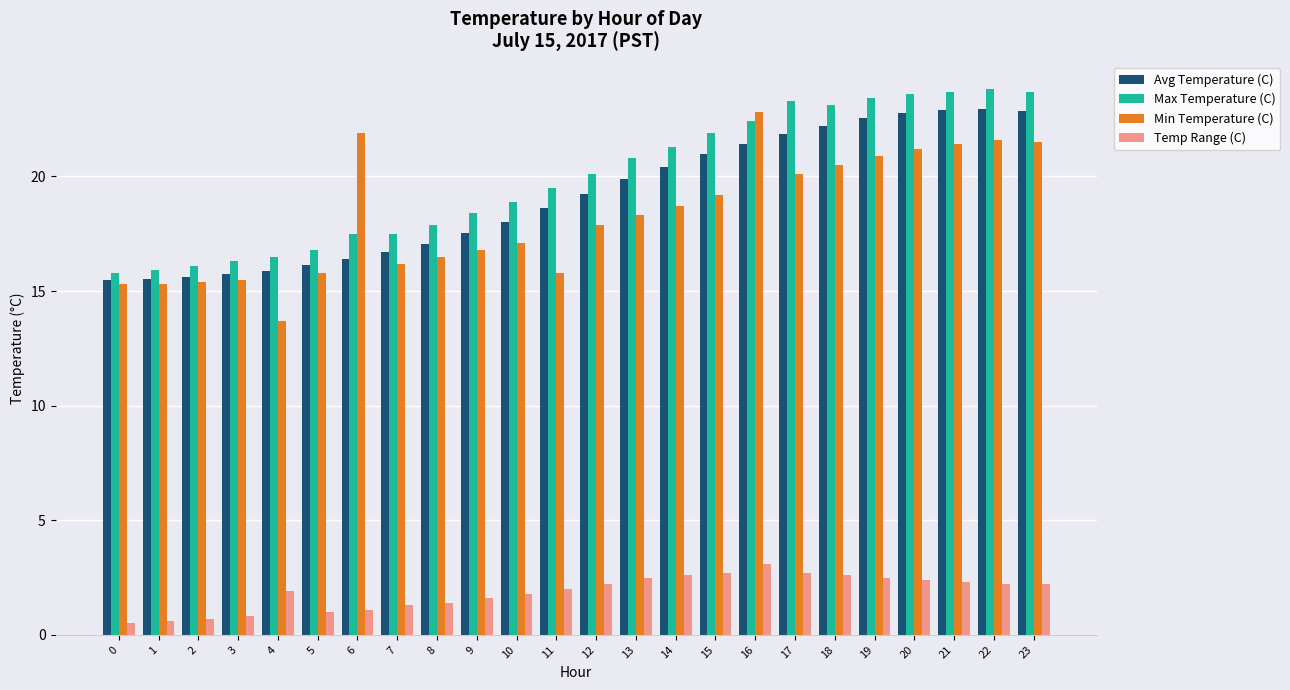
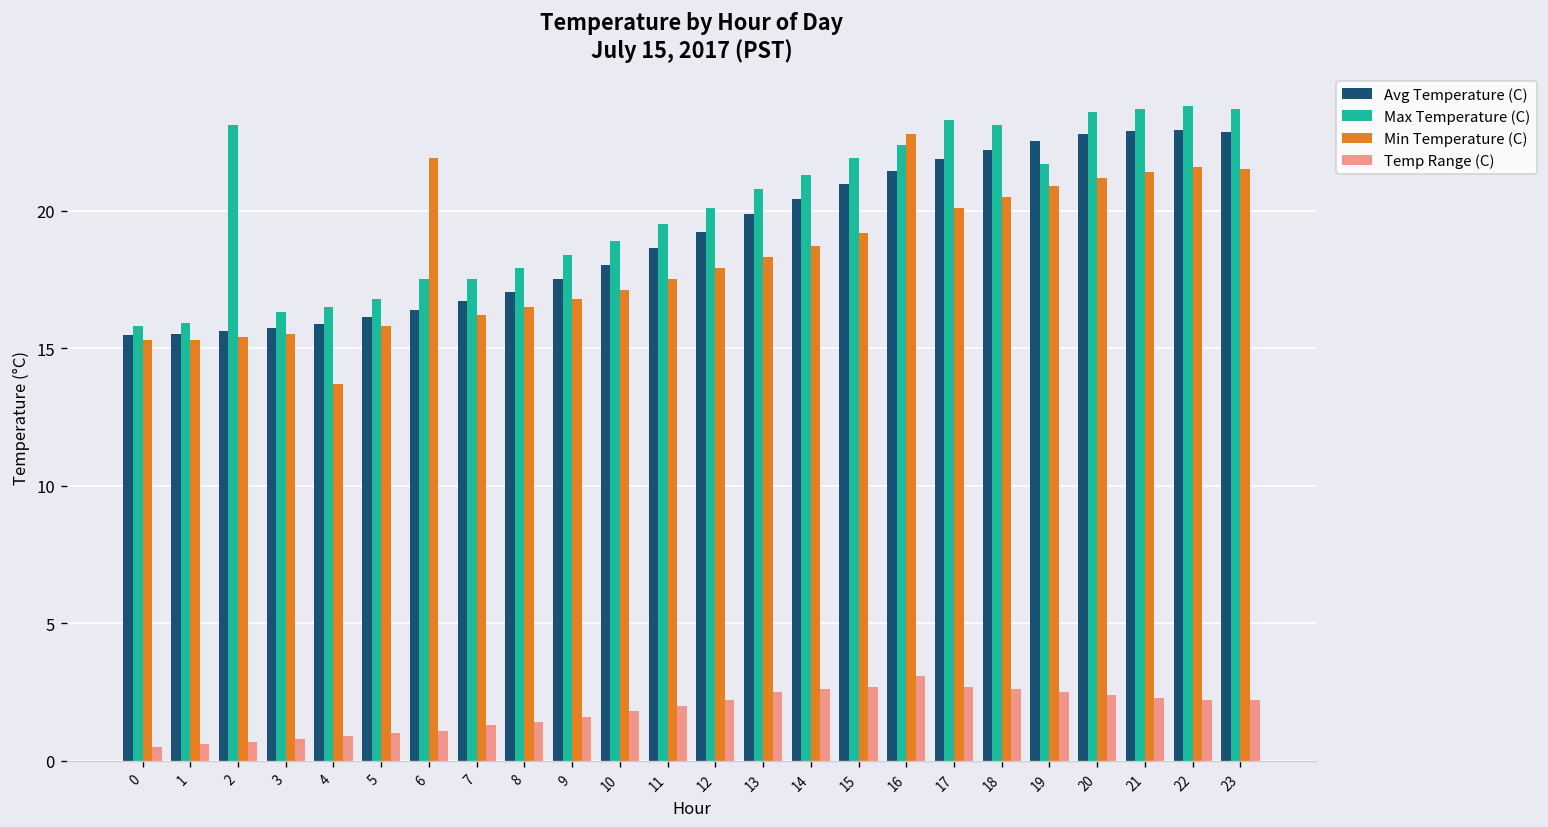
  {
    "Avg Temperature (C)": {
      "0": 15.5,
      "1": 15.5,
      "2": 15.6,
      "3": 15.7,
      "4": 15.9,
      "5": 16.1,
      "6": 16.4,
      "7": 16.7,
      "8": 17.1,
      "9": 17.5,
      "10": 18.0,
      "11": 18.6,
      "12": 19.2,
      "13": 19.9,
      "14": 20.4,
      "15": 21.0,
      "16": 21.4,
      "17": 21.9,
      "18": 22.2,
      "19": 22.5,
      "20": 22.8,
      "21": 22.9,
      "22": 23.0,
      "23": 22.9
    },
    "Max Temperature (C)": {
      "0": 15.8,
      "1": 15.9,
-     "2": 16.1,
+     "2": 23.1,
      "3": 16.3,
      "4": 16.5,
      "5": 16.8,
      "6": 17.5,
      "7": 17.5,
      "8": 17.9,
      "9": 18.4,
      "10": 18.9,
      "11": 19.5,
      "12": 20.1,
      "13": 20.8,
      "14": 21.3,
      "15": 21.9,
      "16": 22.4,
      "17": 23.3,
      "18": 23.1,
-     "19": 23.4,
+     "19": 21.7,
      "20": 23.6,
      "21": 23.7,
      "22": 23.8,
      "23": 23.7
    },
    "Min Temperature (C)": {
      "0": 15.3,
      "1": 15.3,
      "2": 15.4,
      "3": 15.5,
      "4": 13.7,
      "5": 15.8,
      "6": 21.9,
      "7": 16.2,
      "8": 16.5,
      "9": 16.8,
      "10": 17.1,
-     "11": 15.8,
+     "11": 17.5,
      "12": 17.9,
      "13": 18.3,
      "14": 18.7,
      "15": 19.2,
      "16": 22.8,
      "17": 20.1,
      "18": 20.5,
      "19": 20.9,
      "20": 21.2,
      "21": 21.4,
      "22": 21.6,
      "23": 21.5
    },
    "Temp Range (C)": {
      "0": 0.5,
      "1": 0.6,
      "2": 0.7,
      "3": 0.8,
-     "4": 1.9,
+     "4": 0.9,
      "5": 1.0,
      "6": 1.1,
      "7": 1.3,
      "8": 1.4,
      "9": 1.6,
      "10": 1.8,
      "11": 2.0,
      "12": 2.2,
      "13": 2.5,
      "14": 2.6,
      "15": 2.7,
      "16": 3.1,
      "17": 2.7,
      "18": 2.6,
      "19": 2.5,
      "20": 2.4,
      "21": 2.3,
      "22": 2.2,
      "23": 2.2
    }
  }
